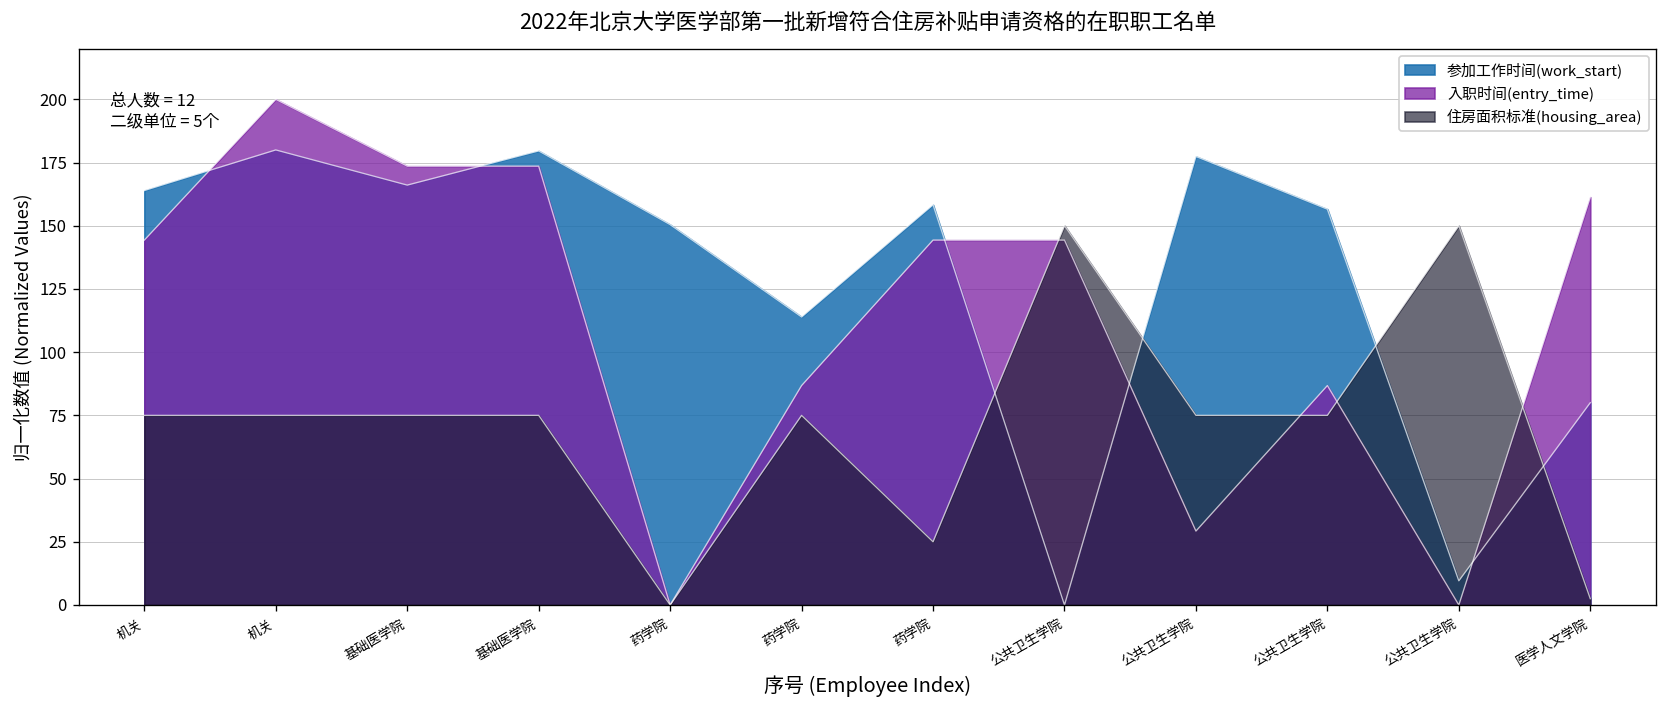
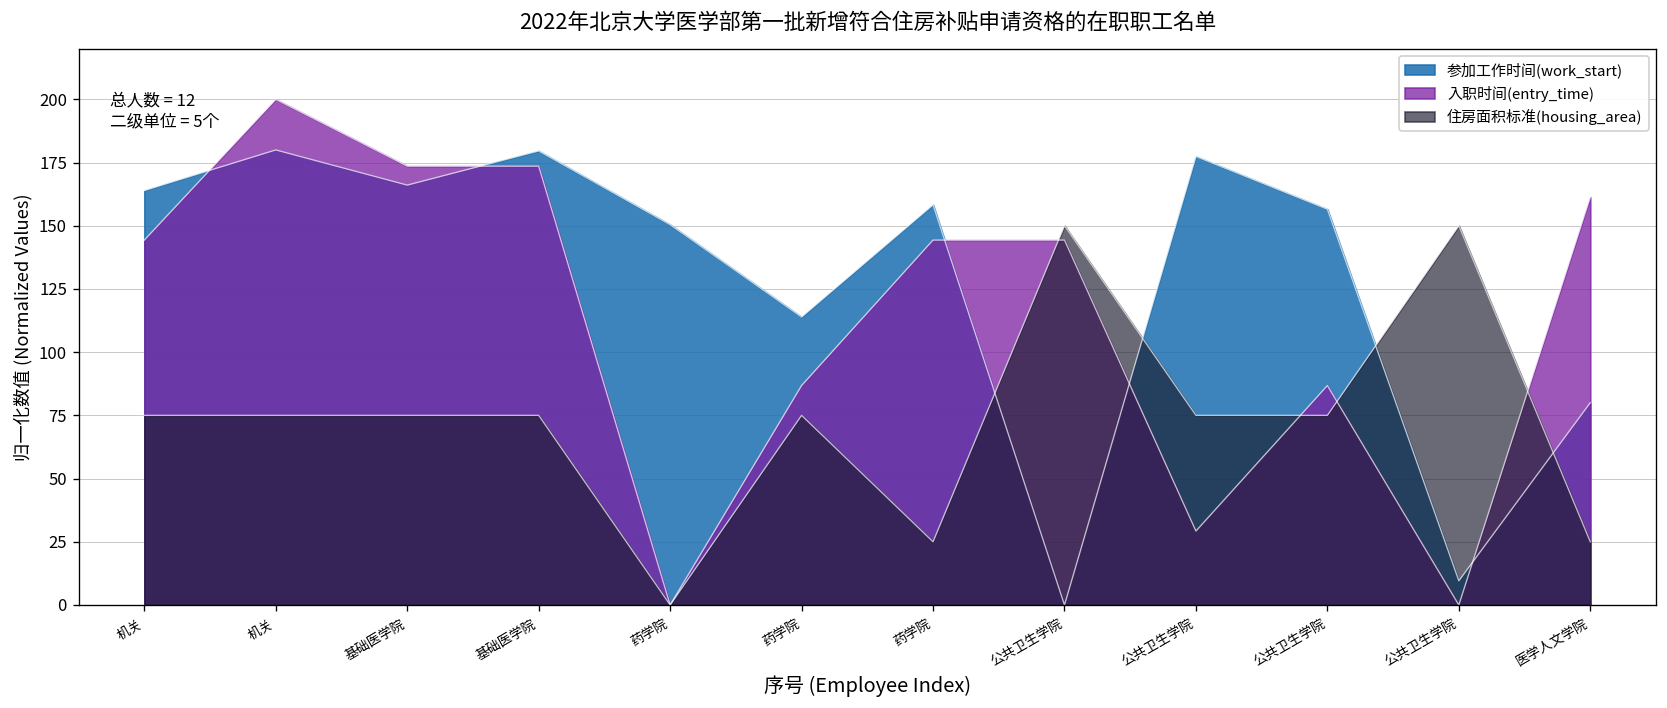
  {
    "参加工作时间(work_start)": {
      "医学人文学院": 80
    },
    "入职时间(entry_time)": {
      "医学人文学院": 161
    },
    "住房面积标准(housing_area)": {
-     "医学人文学院": 3
+     "医学人文学院": 25
    }
  }
